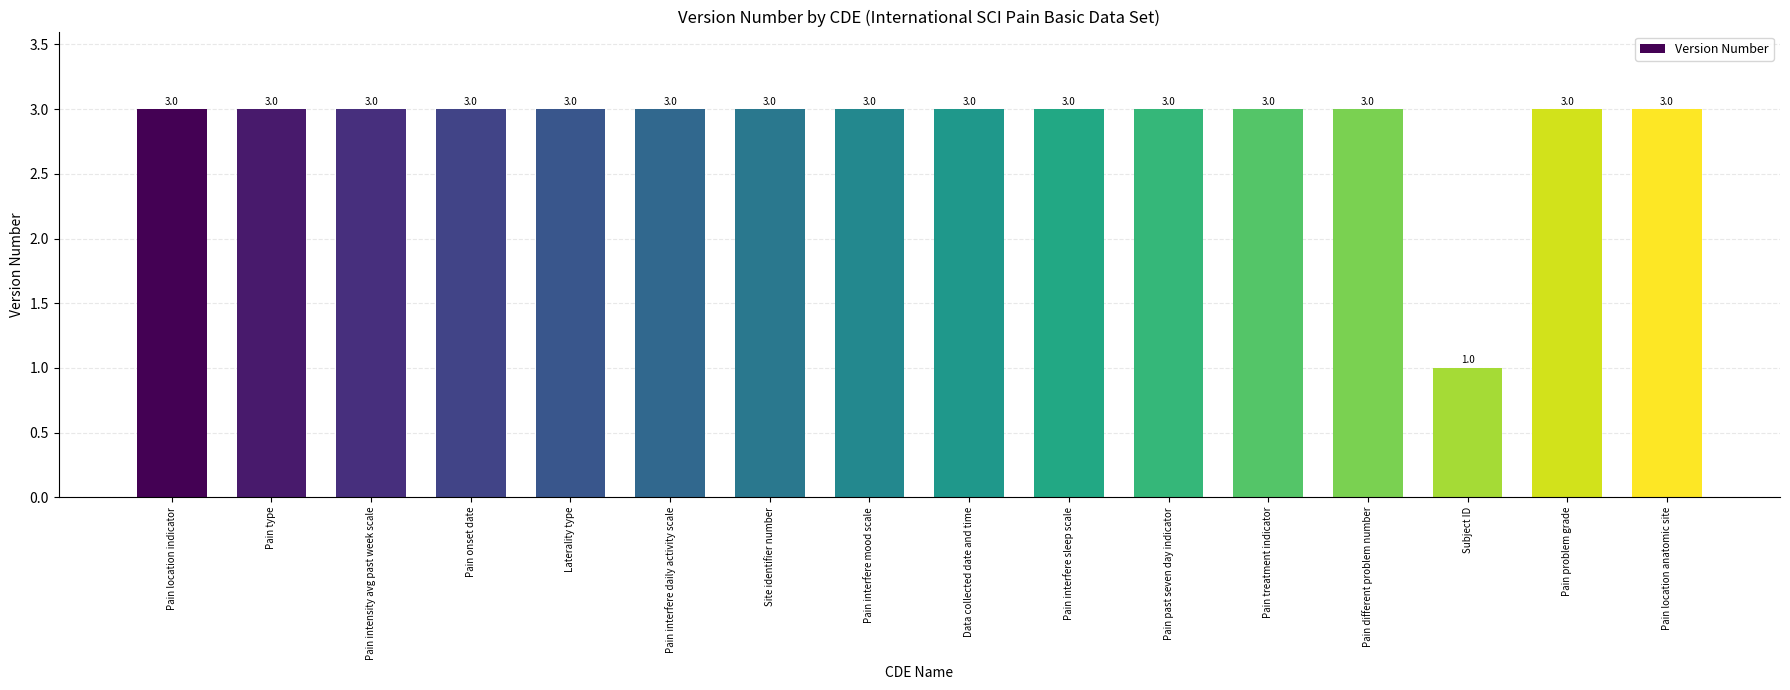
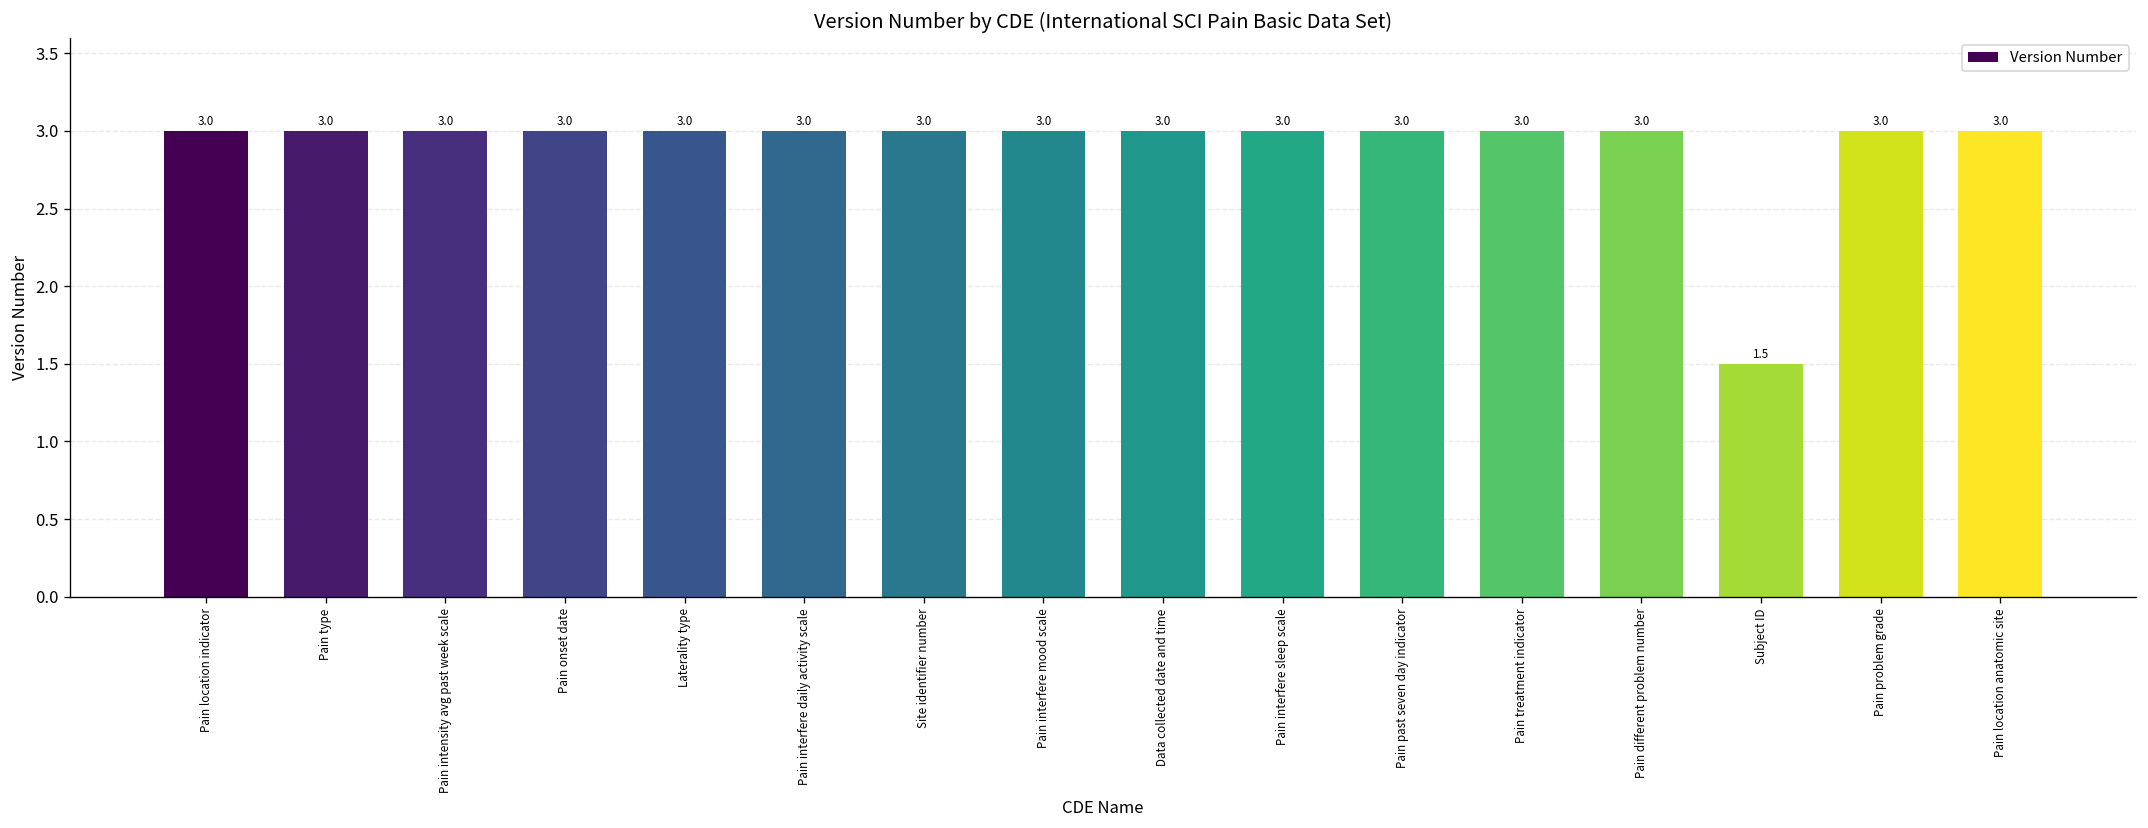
  {
    "Pain location indicator": 3.0,
    "Pain type": 3.0,
    "Pain intensity avg past week scale": 3.0,
    "Pain onset date": 3.0,
    "Laterality type": 3.0,
    "Pain interfere daily activity scale": 3.0,
    "Site identifier number": 3.0,
    "Pain interfere mood scale": 3.0,
    "Data collected date and time": 3.0,
    "Pain interfere sleep scale": 3.0,
    "Pain past seven day indicator": 3.0,
    "Pain treatment indicator": 3.0,
    "Pain different problem number": 3.0,
-   "Subject ID": 1.0,
+   "Subject ID": 1.5,
    "Pain problem grade": 3.0,
    "Pain location anatomic site": 3.0
  }
